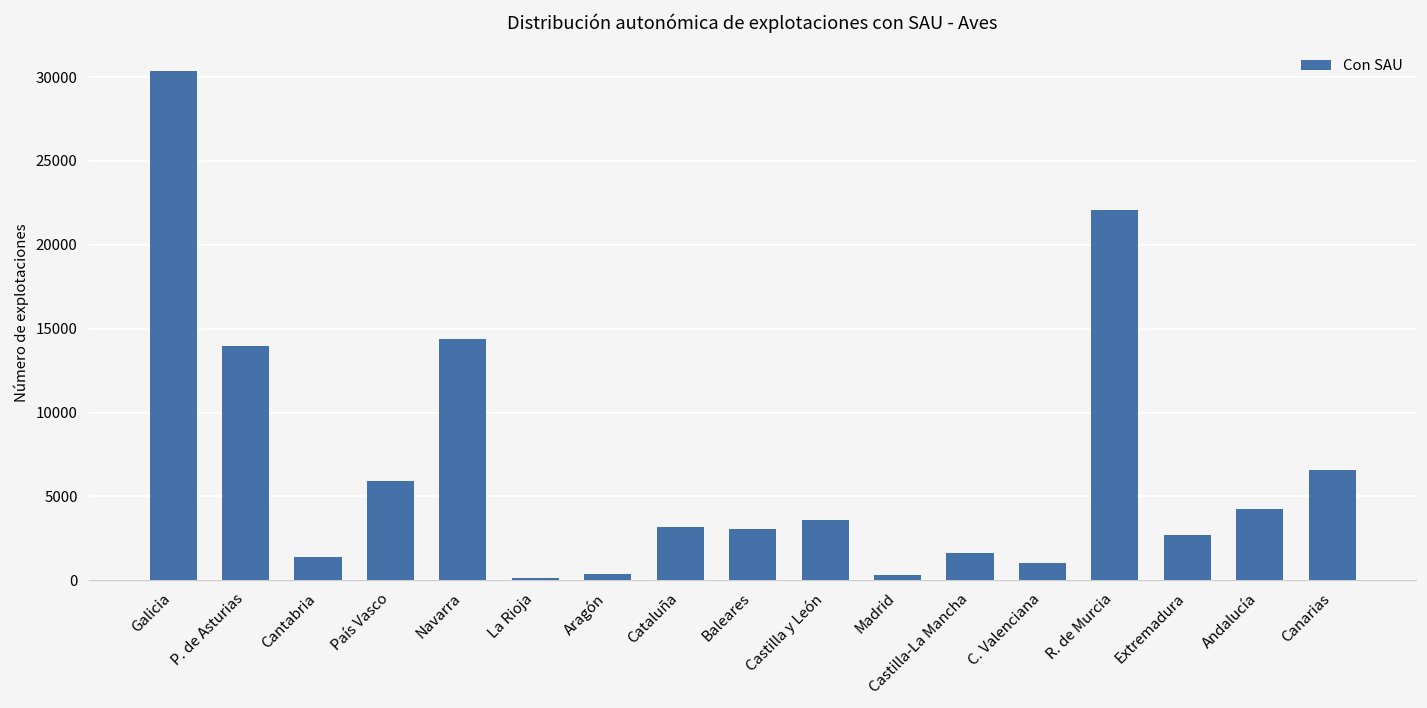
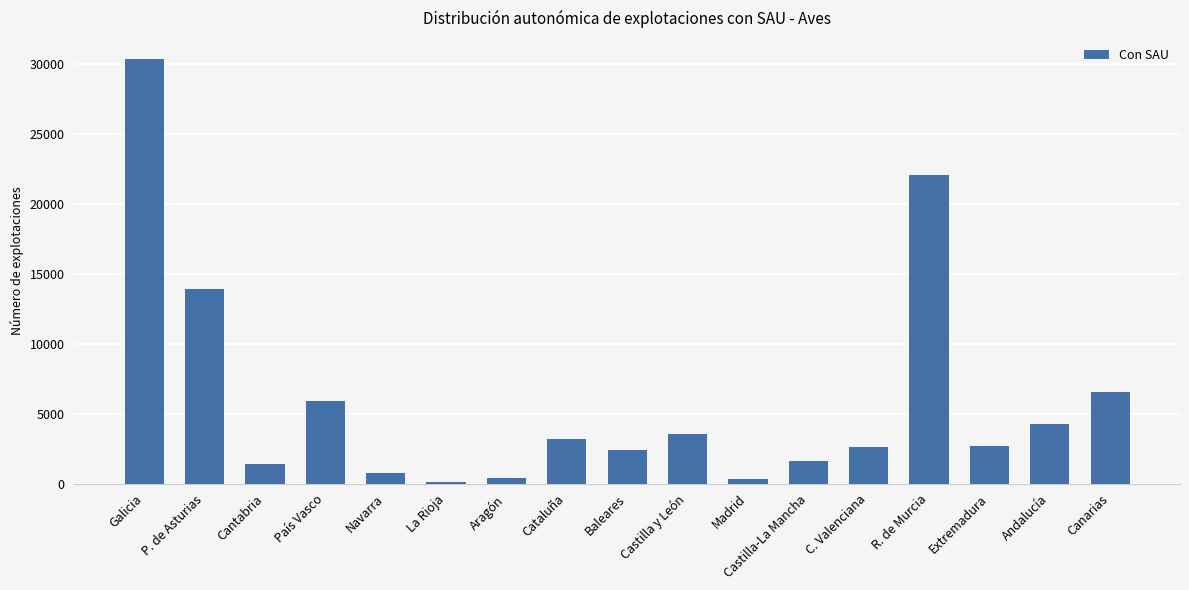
  {
    "Galicia": 30400,
    "P. de Asturias": 13900,
    "Cantabria": 1400,
    "País Vasco": 5900,
-   "Navarra": 14400,
+   "Navarra": 700,
    "Aragón": 400,
    "Cataluña": 3200,
-   "Baleares": 3100,
+   "Baleares": 2400,
    "Castilla y León": 3600,
    "Madrid": 300,
    "Castilla-La Mancha": 1700,
-   "C. Valenciana": 1000,
+   "C. Valenciana": 2600,
    "R. de Murcia": 22100,
    "Extremadura": 2700,
    "Andalucía": 4300,
    "Canarias": 6600
  }
